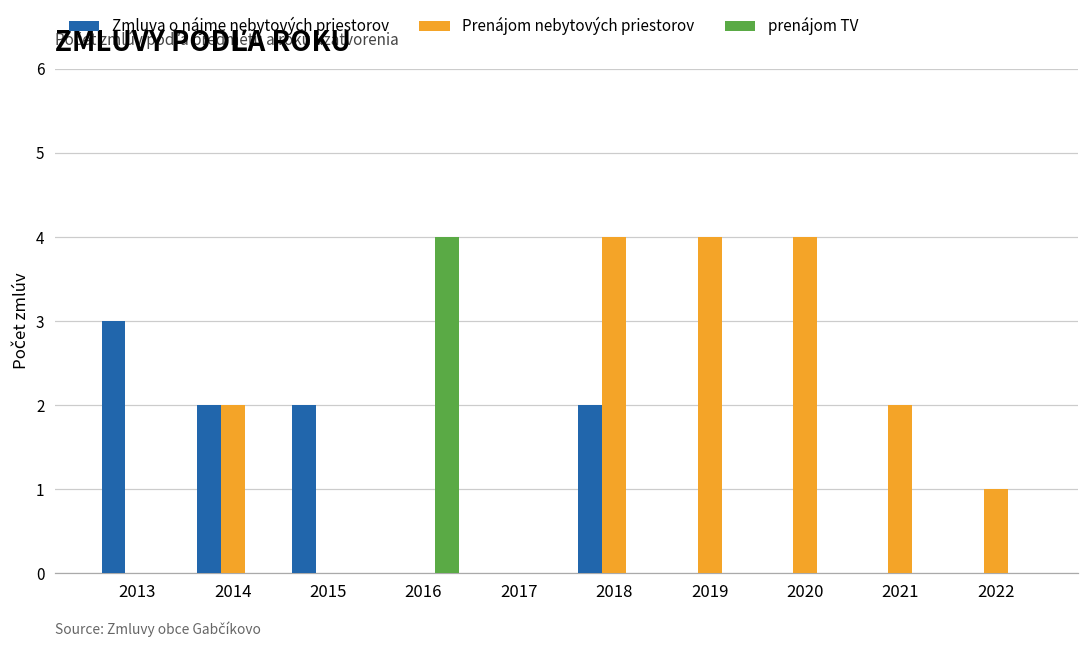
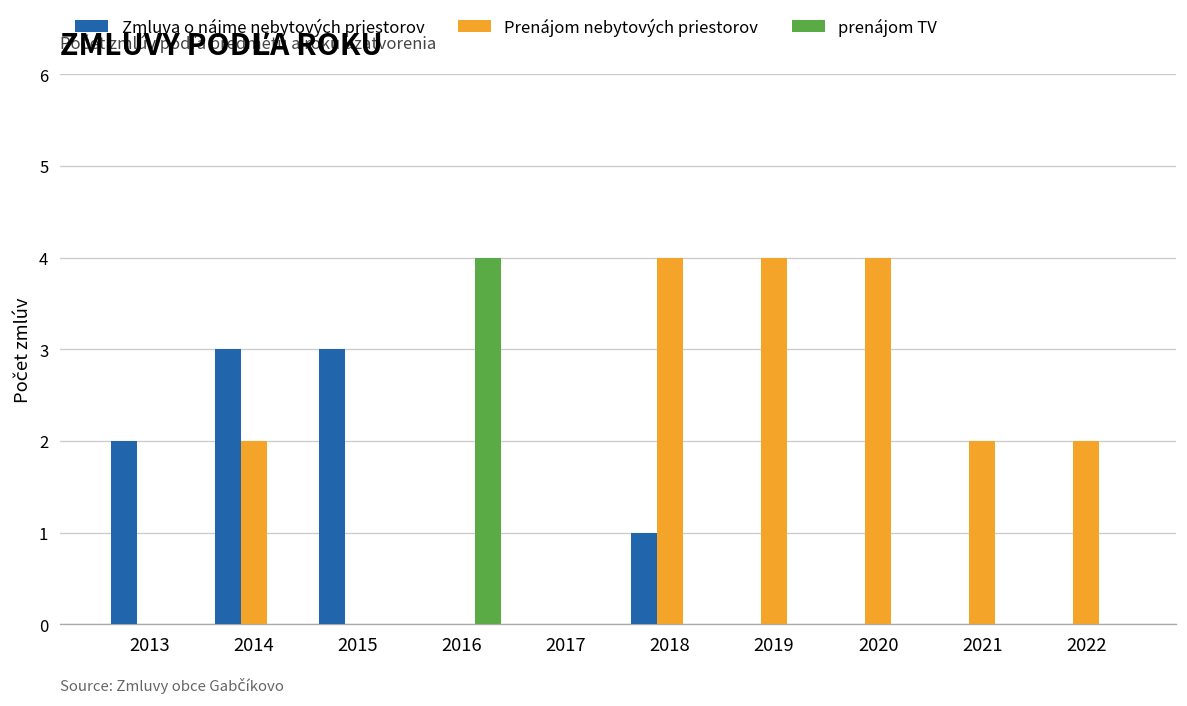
  {
    "Zmluva o nájme nebytových priestorov": {
-     "2013": 3,
-     "2014": 2,
-     "2015": 2,
+     "2013": 2,
+     "2014": 3,
+     "2015": 3,
      "2016": 0,
      "2017": 0,
-     "2018": 2,
+     "2018": 1,
      "2019": 0,
      "2020": 0,
      "2021": 0,
      "2022": 0
    },
    "Prenájom nebytových priestorov": {
      "2013": 0,
      "2014": 2,
      "2015": 0,
      "2016": 0,
      "2017": 0,
      "2018": 4,
      "2019": 4,
      "2020": 4,
      "2021": 2,
-     "2022": 1
+     "2022": 2
    },
    "prenájom TV": {
      "2013": 0,
      "2014": 0,
      "2015": 0,
      "2016": 4,
      "2017": 0,
      "2018": 0,
      "2019": 0,
      "2020": 0,
      "2021": 0,
      "2022": 0
    }
  }
